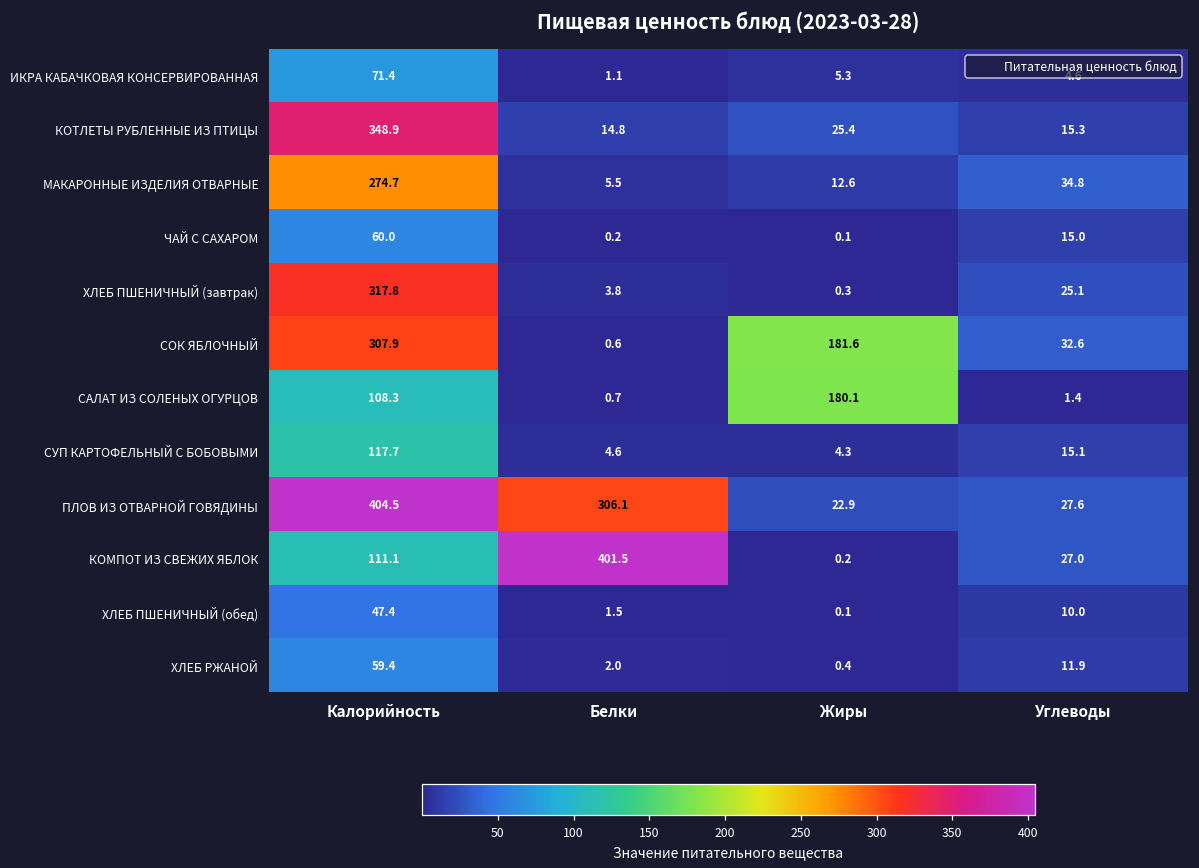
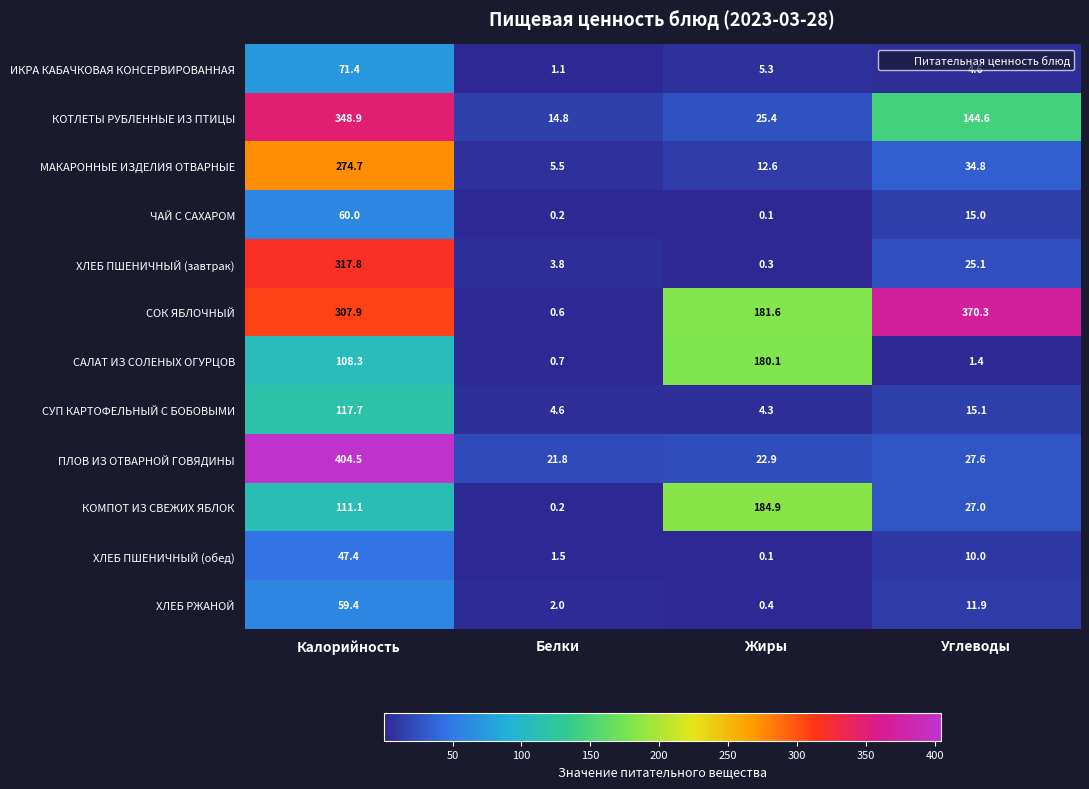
  {
    "ИКРА КАБАЧКОВАЯ КОНСЕРВИРОВАННАЯ": {
      "Калорийность": 71.4,
      "Белки": 1.1,
      "Жиры": 5.3
    },
    "КОТЛЕТЫ РУБЛЕННЫЕ ИЗ ПТИЦЫ": {
      "Калорийность": 348.9,
      "Белки": 14.8,
      "Жиры": 25.4,
-     "Углеводы": 15.3
+     "Углеводы": 144.6
    },
    "МАКАРОННЫЕ ИЗДЕЛИЯ ОТВАРНЫЕ": {
      "Калорийность": 274.7,
      "Белки": 5.5,
      "Жиры": 12.6,
      "Углеводы": 34.8
    },
    "ЧАЙ С САХАРОМ": {
      "Калорийность": 60.0,
      "Белки": 0.2,
      "Жиры": 0.1,
      "Углеводы": 15.0
    },
    "ХЛЕБ ПШЕНИЧНЫЙ (завтрак)": {
      "Калорийность": 317.8,
      "Белки": 3.8,
      "Жиры": 0.3,
      "Углеводы": 25.1
    },
    "СОК ЯБЛОЧНЫЙ": {
      "Калорийность": 307.9,
      "Белки": 0.6,
      "Жиры": 181.6,
-     "Углеводы": 32.6
+     "Углеводы": 370.3
    },
    "САЛАТ ИЗ СОЛЕНЫХ ОГУРЦОВ": {
      "Калорийность": 108.3,
      "Белки": 0.7,
      "Жиры": 180.1,
      "Углеводы": 1.4
    },
    "СУП КАРТОФЕЛЬНЫЙ С БОБОВЫМИ": {
      "Калорийность": 117.7,
      "Белки": 4.6,
      "Жиры": 4.3,
      "Углеводы": 15.1
    },
    "ПЛОВ ИЗ ОТВАРНОЙ ГОВЯДИНЫ": {
      "Калорийность": 404.5,
-     "Белки": 306.1,
+     "Белки": 21.8,
      "Жиры": 22.9,
      "Углеводы": 27.6
    },
    "КОМПОТ ИЗ СВЕЖИХ ЯБЛОК": {
      "Калорийность": 111.1,
-     "Белки": 401.5,
-     "Жиры": 0.2,
+     "Белки": 0.2,
+     "Жиры": 184.9,
      "Углеводы": 27.0
    },
    "ХЛЕБ ПШЕНИЧНЫЙ (обед)": {
      "Калорийность": 47.4,
      "Белки": 1.5,
      "Жиры": 0.1,
      "Углеводы": 10.0
    },
    "ХЛЕБ РЖАНОЙ": {
      "Калорийность": 59.4,
      "Белки": 2.0,
      "Жиры": 0.4,
      "Углеводы": 11.9
    }
  }
